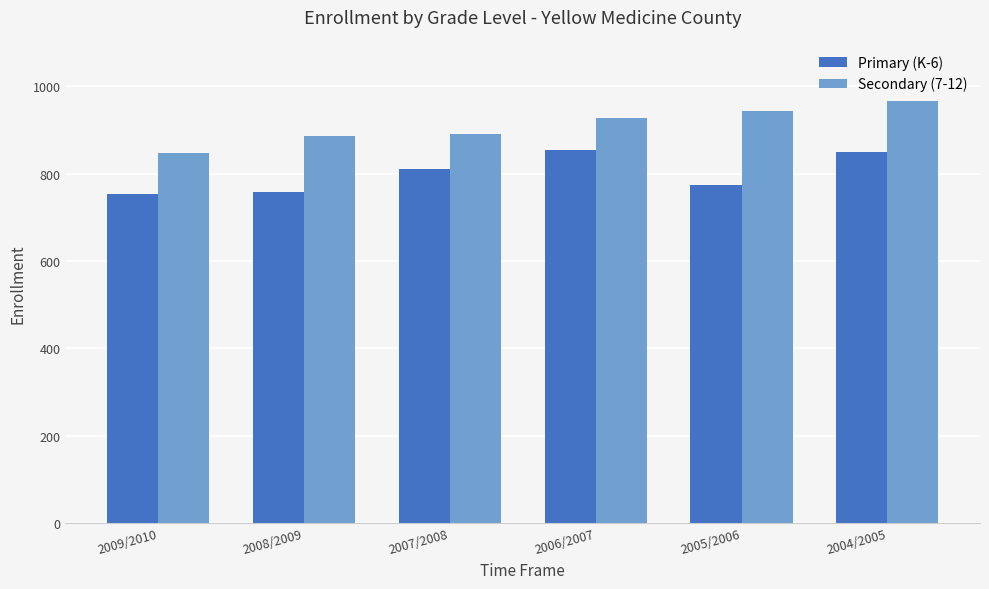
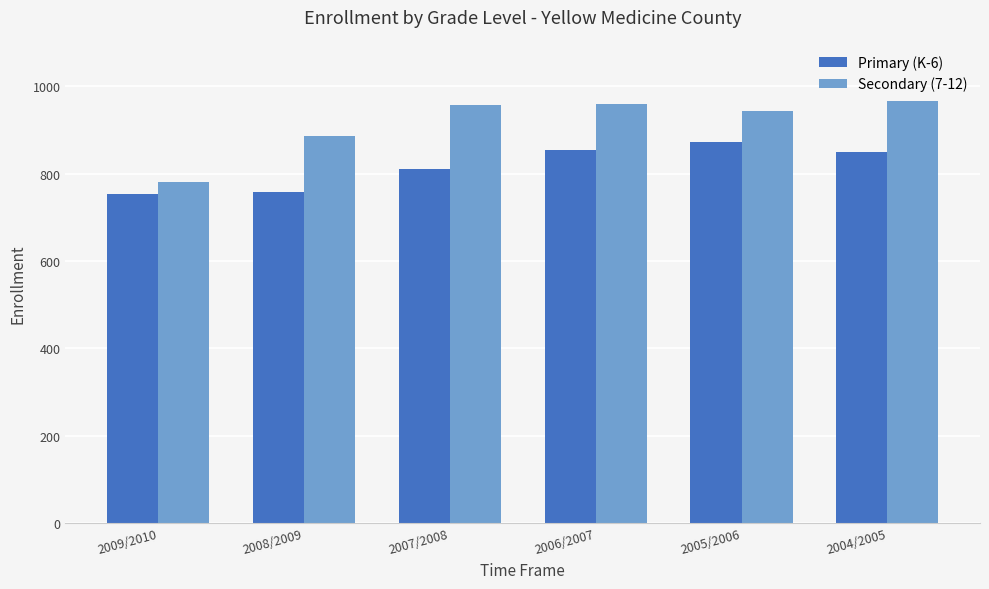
  {
    "Primary (K-6)": {
      "2009/2010": 750,
      "2008/2009": 760,
      "2007/2008": 810,
      "2006/2007": 850,
-     "2005/2006": 770,
+     "2005/2006": 870,
      "2004/2005": 850
    },
    "Secondary (7-12)": {
-     "2009/2010": 850,
+     "2009/2010": 780,
      "2008/2009": 890,
-     "2007/2008": 890,
-     "2006/2007": 930,
+     "2007/2008": 960,
+     "2006/2007": 960,
      "2005/2006": 940,
      "2004/2005": 970
    }
  }
